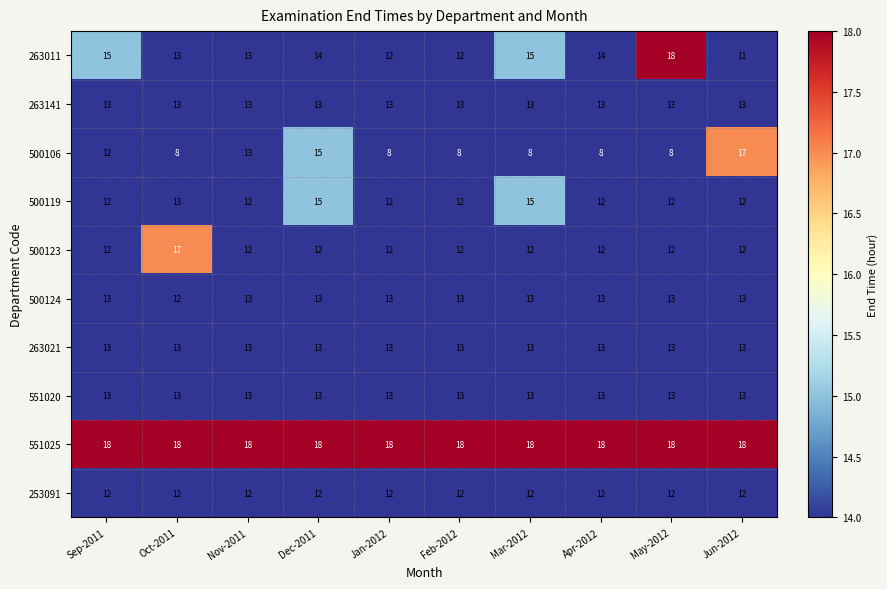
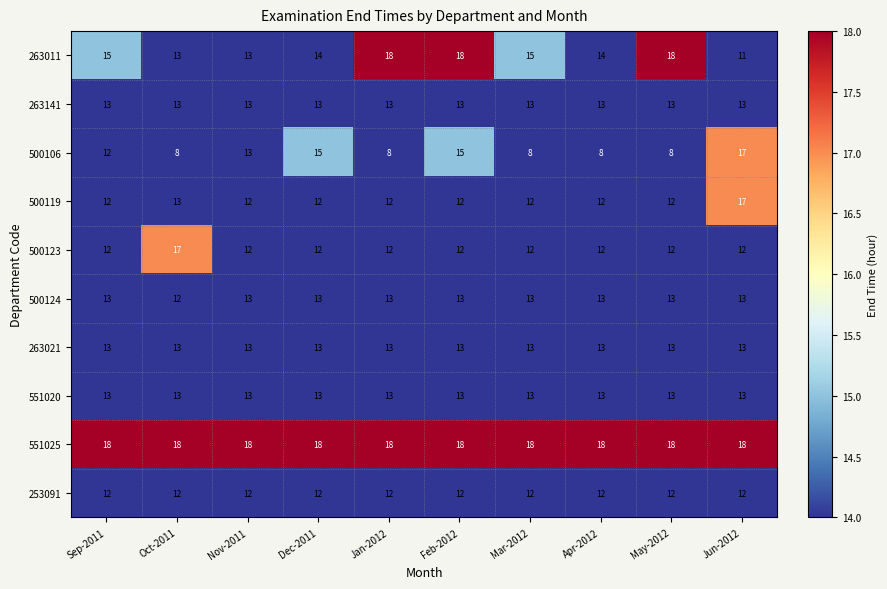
  {
    "263011": {
      "Sep-2011": 15,
      "Oct-2011": 13,
      "Nov-2011": 13,
      "Dec-2011": 14,
-     "Jan-2012": 12,
-     "Feb-2012": 12,
+     "Jan-2012": 18,
+     "Feb-2012": 18,
      "Mar-2012": 15,
      "Apr-2012": 14,
      "May-2012": 18,
      "Jun-2012": 11
    },
    "263141": {
      "Sep-2011": 13,
      "Oct-2011": 13,
      "Nov-2011": 13,
      "Dec-2011": 13,
      "Jan-2012": 13,
      "Feb-2012": 13,
      "Mar-2012": 13,
      "Apr-2012": 13,
      "May-2012": 13,
      "Jun-2012": 13
    },
    "500106": {
      "Sep-2011": 12,
      "Oct-2011": 8,
      "Nov-2011": 13,
      "Dec-2011": 15,
      "Jan-2012": 8,
-     "Feb-2012": 8,
+     "Feb-2012": 15,
      "Mar-2012": 8,
      "Apr-2012": 8,
      "May-2012": 8,
      "Jun-2012": 17
    },
    "500119": {
      "Sep-2011": 12,
      "Oct-2011": 13,
      "Nov-2011": 12,
-     "Dec-2011": 15,
+     "Dec-2011": 12,
      "Jan-2012": 12,
      "Feb-2012": 12,
-     "Mar-2012": 15,
+     "Mar-2012": 12,
      "Apr-2012": 12,
      "May-2012": 12,
-     "Jun-2012": 12
+     "Jun-2012": 17
    },
    "500123": {
      "Sep-2011": 12,
      "Oct-2011": 17,
      "Nov-2011": 12,
      "Dec-2011": 12,
      "Jan-2012": 12,
      "Feb-2012": 12,
      "Mar-2012": 12,
      "Apr-2012": 12,
      "May-2012": 12,
      "Jun-2012": 12
    },
    "500124": {
      "Sep-2011": 13,
      "Oct-2011": 12,
      "Nov-2011": 13,
      "Dec-2011": 13,
      "Jan-2012": 13,
      "Feb-2012": 13,
      "Mar-2012": 13,
      "Apr-2012": 13,
      "May-2012": 13,
      "Jun-2012": 13
    },
    "263021": {
      "Sep-2011": 13,
      "Oct-2011": 13,
      "Nov-2011": 13,
      "Dec-2011": 13,
      "Jan-2012": 13,
      "Feb-2012": 13,
      "Mar-2012": 13,
      "Apr-2012": 13,
      "May-2012": 13,
      "Jun-2012": 13
    },
    "551020": {
      "Sep-2011": 13,
      "Oct-2011": 13,
      "Nov-2011": 13,
      "Dec-2011": 13,
      "Jan-2012": 13,
      "Feb-2012": 13,
      "Mar-2012": 13,
      "Apr-2012": 13,
      "May-2012": 13,
      "Jun-2012": 13
    },
    "551025": {
      "Sep-2011": 18,
      "Oct-2011": 18,
      "Nov-2011": 18,
      "Dec-2011": 18,
      "Jan-2012": 18,
      "Feb-2012": 18,
      "Mar-2012": 18,
      "Apr-2012": 18,
      "May-2012": 18,
      "Jun-2012": 18
    },
    "253091": {
      "Sep-2011": 12,
      "Oct-2011": 12,
      "Nov-2011": 12,
      "Dec-2011": 12,
      "Jan-2012": 12,
      "Feb-2012": 12,
      "Mar-2012": 12,
      "Apr-2012": 12,
      "May-2012": 12,
      "Jun-2012": 12
    }
  }
